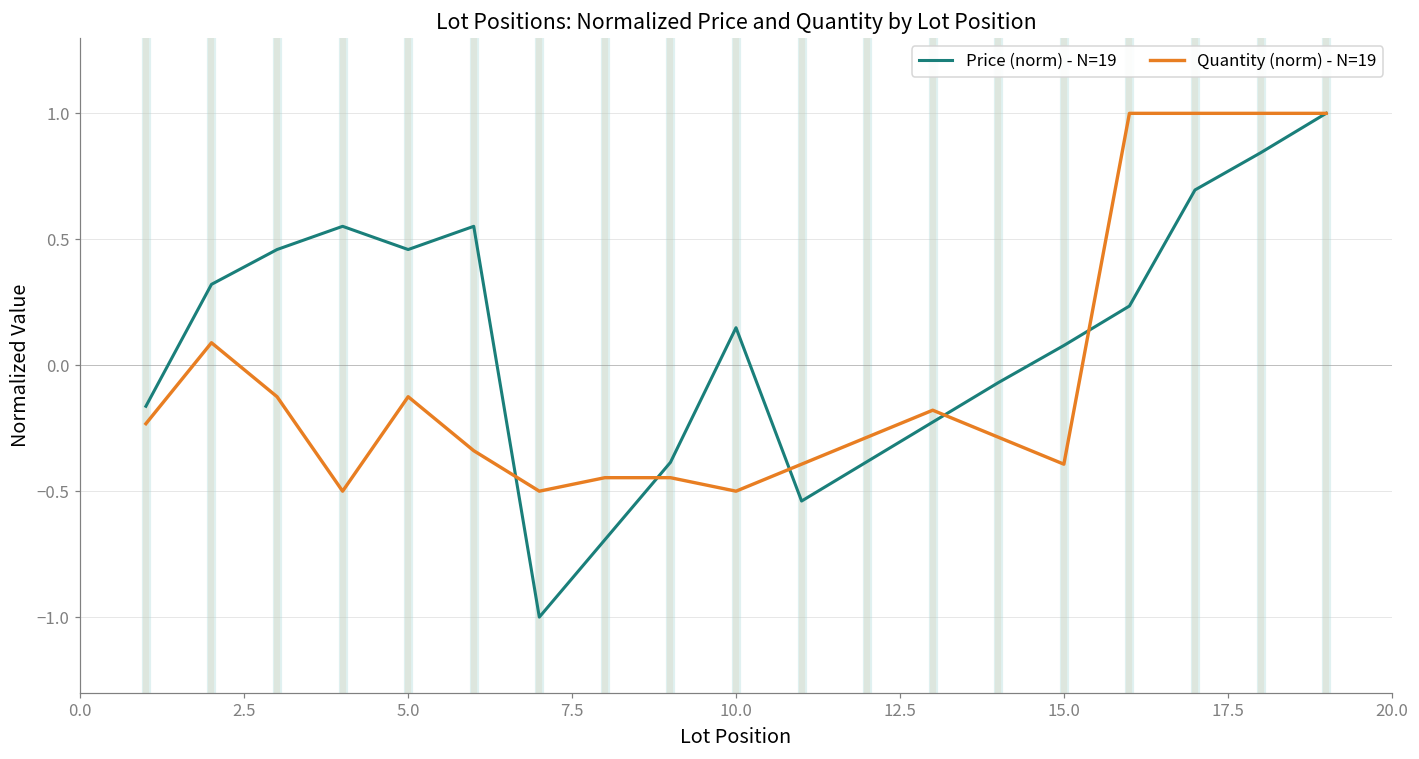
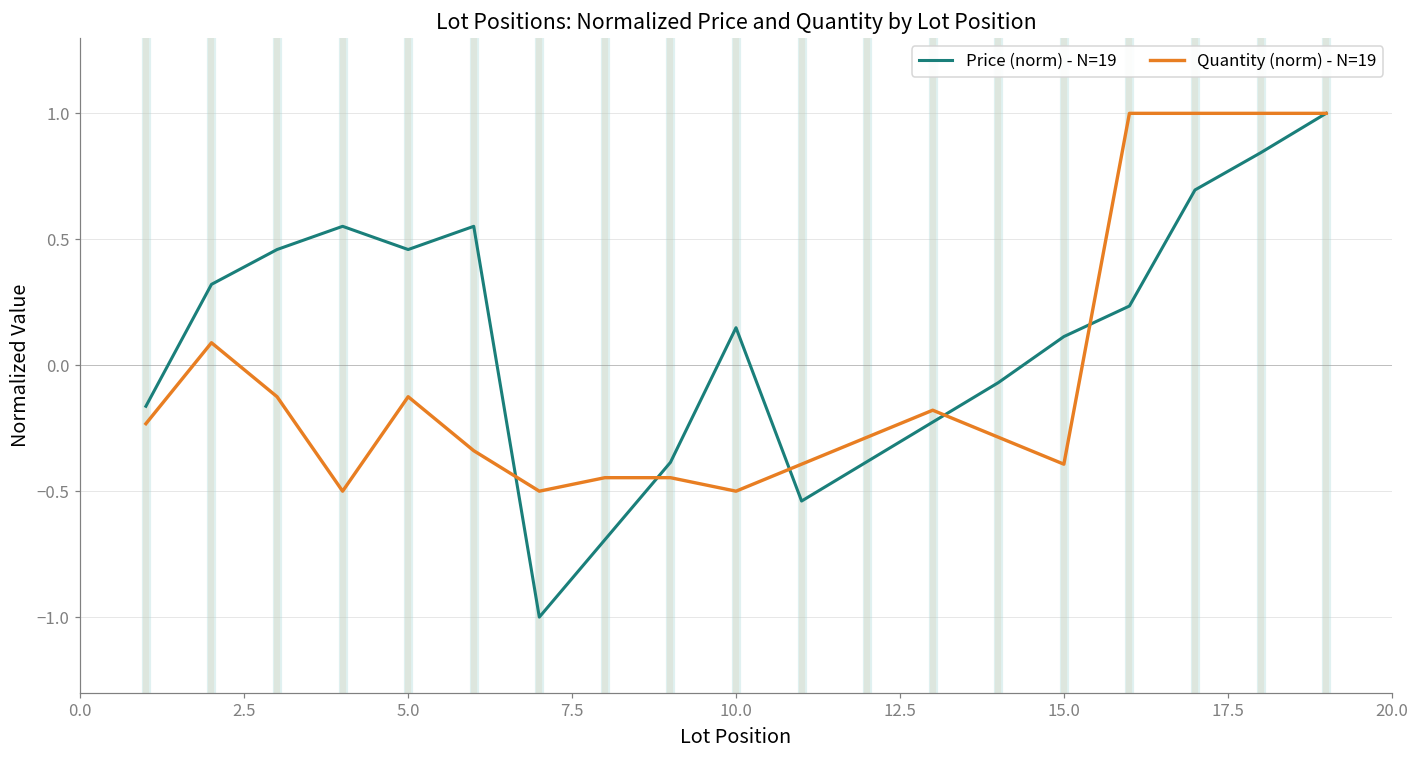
  {
    "Price (norm) - N=19": {
      "5.0": 0.46,
      "10.0": 0.15,
-     "15.0": 0.08
+     "15.0": 0.11
    },
    "Quantity (norm) - N=19": {
      "5.0": -0.13,
      "10.0": -0.50,
      "15.0": -0.39
    }
  }
